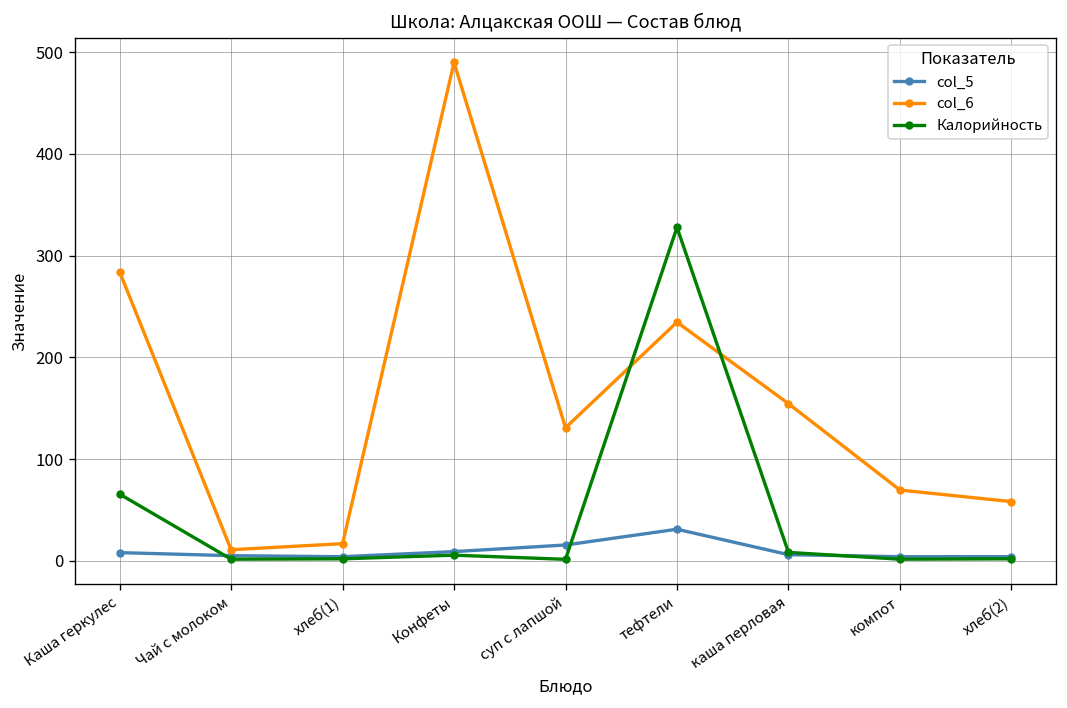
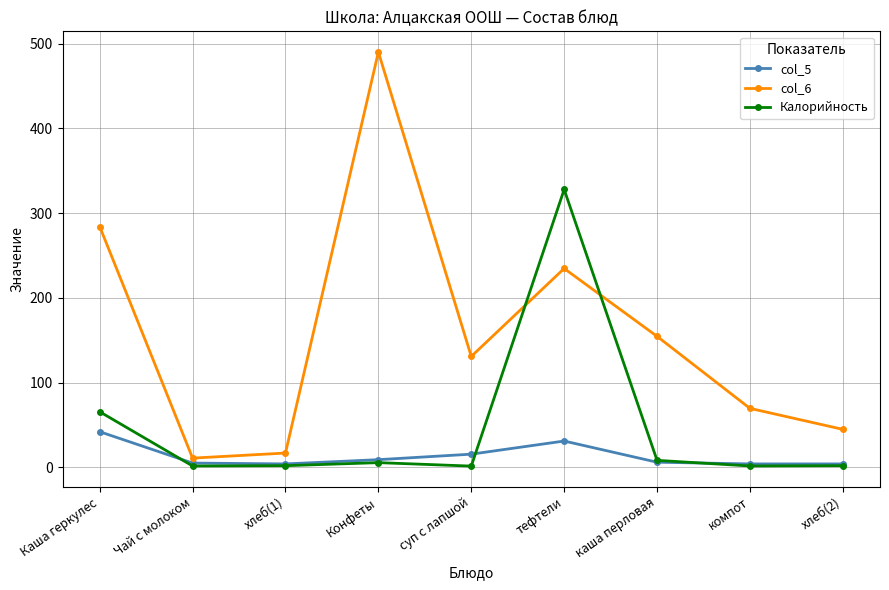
  {
    "col_5": {
-     "Каша геркулес": 10,
+     "Каша геркулес": 40,
      "Чай с молоком": 10,
      "Конфеты": 10,
      "суп с лапшой": 20,
      "тефтели": 30
    },
    "col_6": {
      "Каша геркулес": 280,
      "Чай с молоком": 10,
      "хлеб(1)": 20,
      "Конфеты": 490,
      "суп с лапшой": 130,
      "тефтели": 230,
      "каша перловая": 150,
      "компот": 70,
-     "хлеб(2)": 60
+     "хлеб(2)": 40
    },
    "Калорийность": {
      "Каша геркулес": 70,
      "Чай с молоком": 0,
      "Конфеты": 10,
      "суп с лапшой": 0,
      "тефтели": 330
    }
  }
